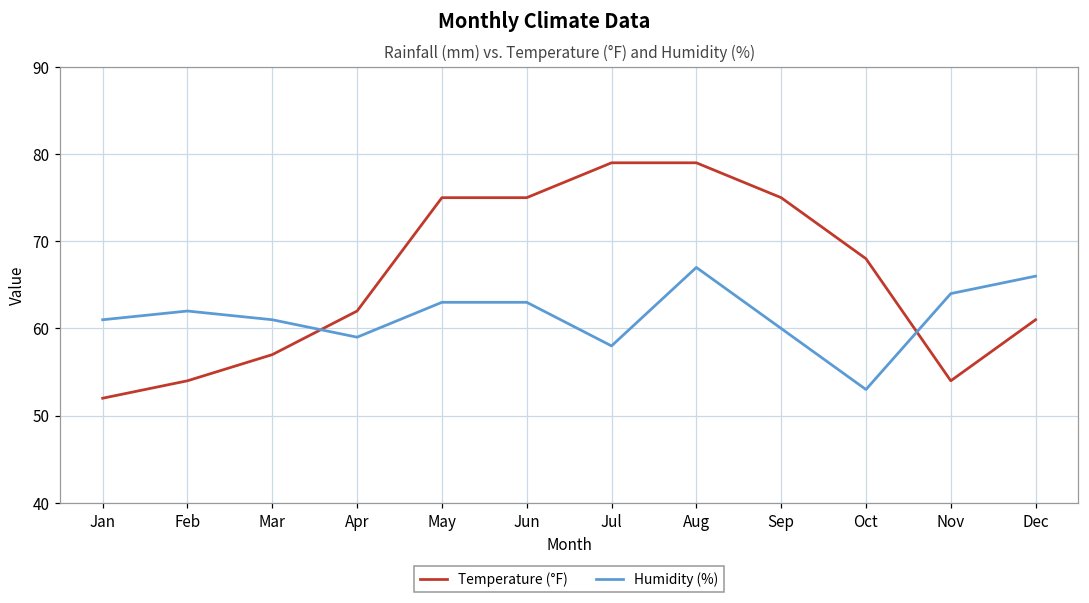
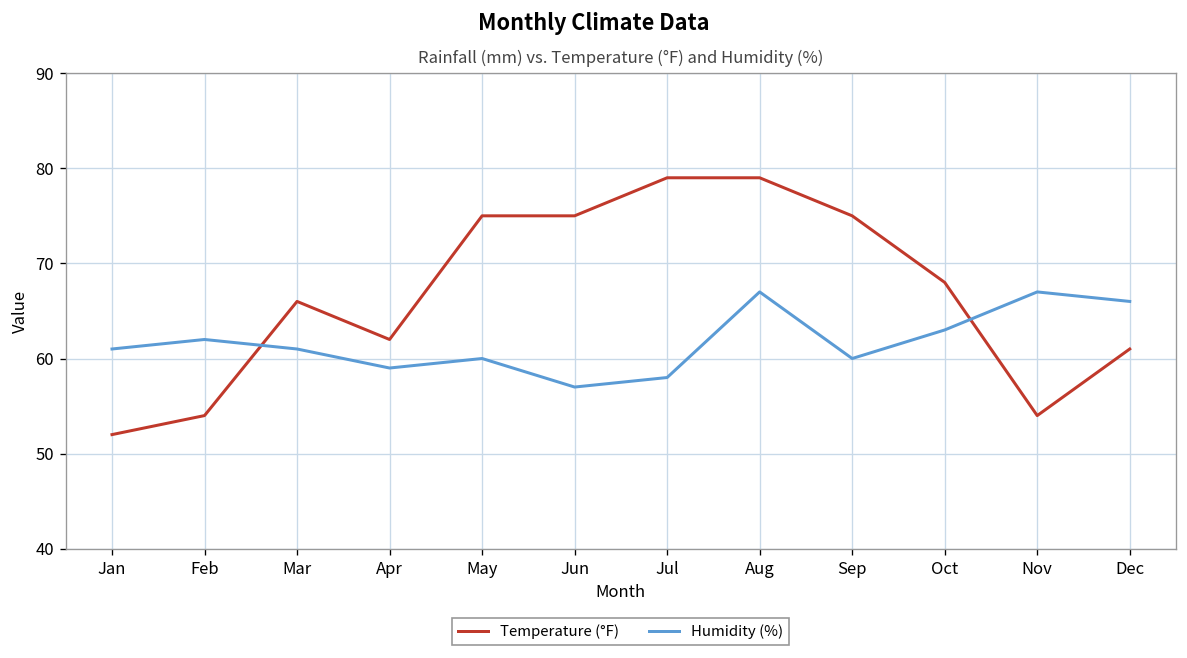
  {
    "Temperature (°F)": {
      "Jan": 52,
      "Feb": 54,
-     "Mar": 57,
+     "Mar": 66,
      "Apr": 62,
      "May": 75,
      "Jun": 75,
      "Jul": 79,
      "Aug": 79,
      "Sep": 75,
      "Oct": 68,
      "Nov": 54,
      "Dec": 61
    },
    "Humidity (%)": {
      "Jan": 61,
      "Feb": 62,
      "Mar": 61,
      "Apr": 59,
-     "May": 63,
-     "Jun": 63,
+     "May": 60,
+     "Jun": 57,
      "Jul": 58,
      "Aug": 67,
      "Sep": 60,
-     "Oct": 53,
-     "Nov": 64,
+     "Oct": 63,
+     "Nov": 67,
      "Dec": 66
    }
  }
